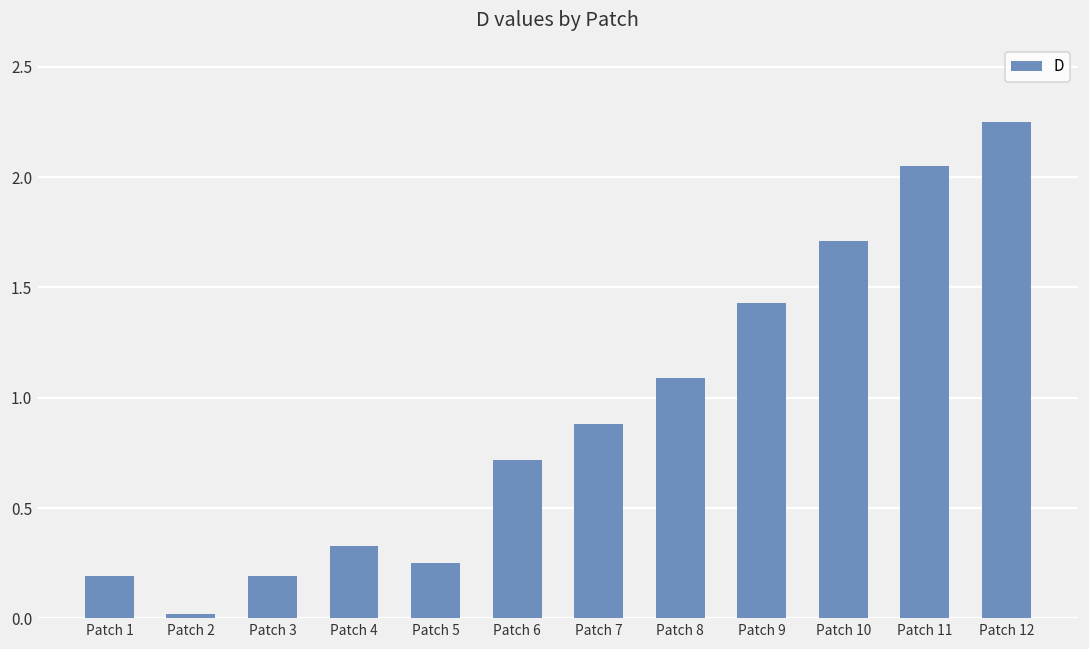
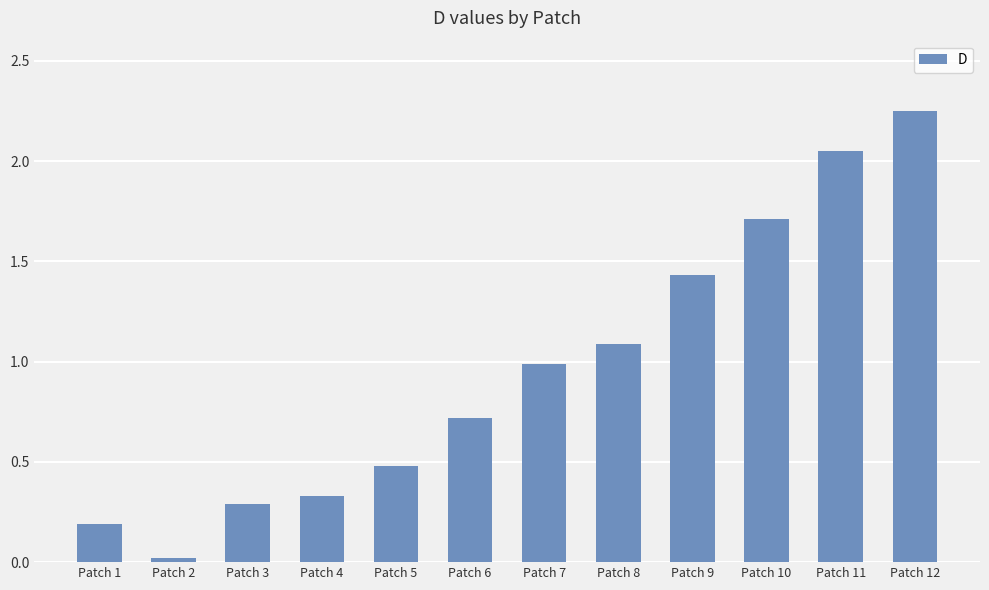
  {
    "Patch 1": 0.19,
    "Patch 2": 0.02,
-   "Patch 3": 0.19,
+   "Patch 3": 0.29,
    "Patch 4": 0.33,
-   "Patch 5": 0.25,
+   "Patch 5": 0.48,
    "Patch 6": 0.72,
-   "Patch 7": 0.88,
+   "Patch 7": 0.99,
    "Patch 8": 1.09,
    "Patch 9": 1.43,
    "Patch 10": 1.71,
    "Patch 11": 2.05,
    "Patch 12": 2.25
  }
